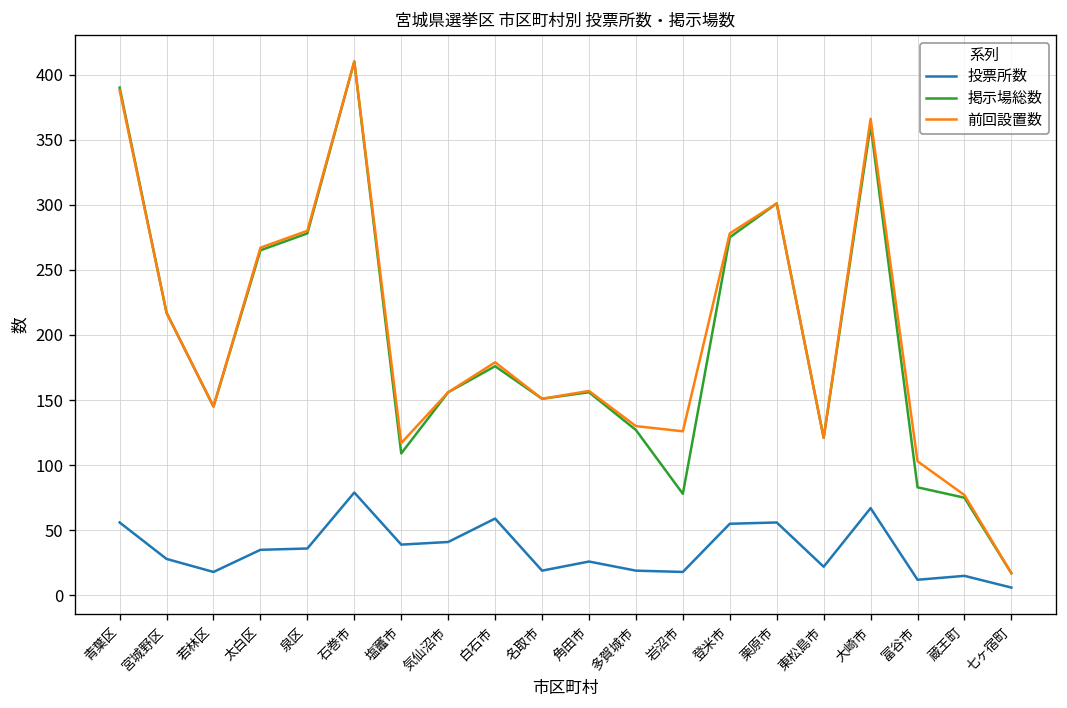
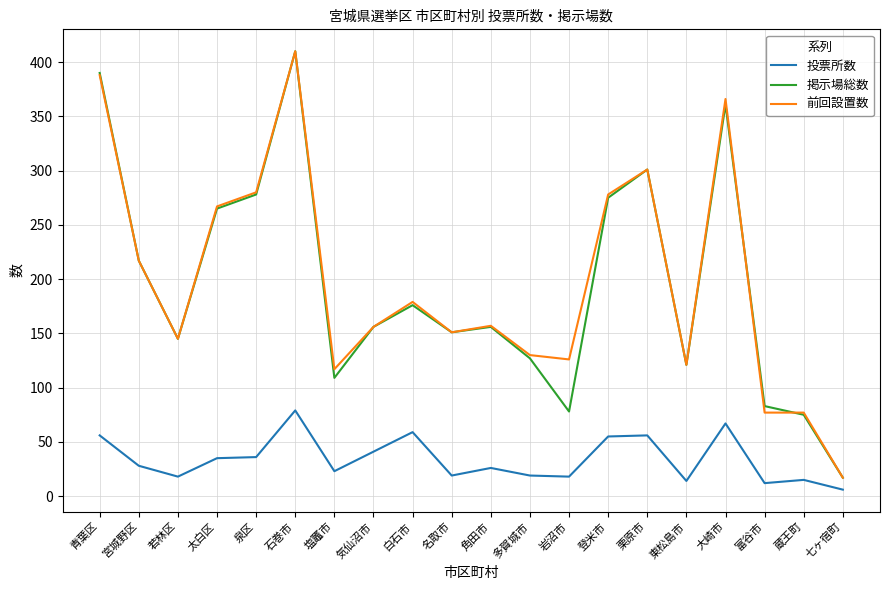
  {
    "投票所数": {
      "青葉区": 56,
      "宮城野区": 28,
      "若林区": 18,
      "太白区": 35,
      "泉区": 36,
      "石巻市": 79,
-     "塩竈市": 39,
+     "塩竈市": 23,
      "気仙沼市": 41,
      "白石市": 59,
      "名取市": 19,
      "角田市": 26,
      "多賀城市": 19,
      "岩沼市": 18,
      "登米市": 55,
      "栗原市": 56,
-     "東松島市": 22,
+     "東松島市": 14,
      "大崎市": 67,
      "富谷市": 12,
      "蔵王町": 15,
      "七ヶ宿町": 6
    },
    "掲示場総数": {
      "塩竈市": 109,
      "白石市": 176,
      "多賀城市": 127,
      "岩沼市": 78,
      "登米市": 275,
      "大崎市": 361,
      "富谷市": 83
    },
    "前回設置数": {
      "塩竈市": 117,
      "白石市": 179,
      "多賀城市": 130,
      "岩沼市": 126,
      "登米市": 278,
      "大崎市": 366,
-     "富谷市": 103
+     "富谷市": 77
    }
  }
